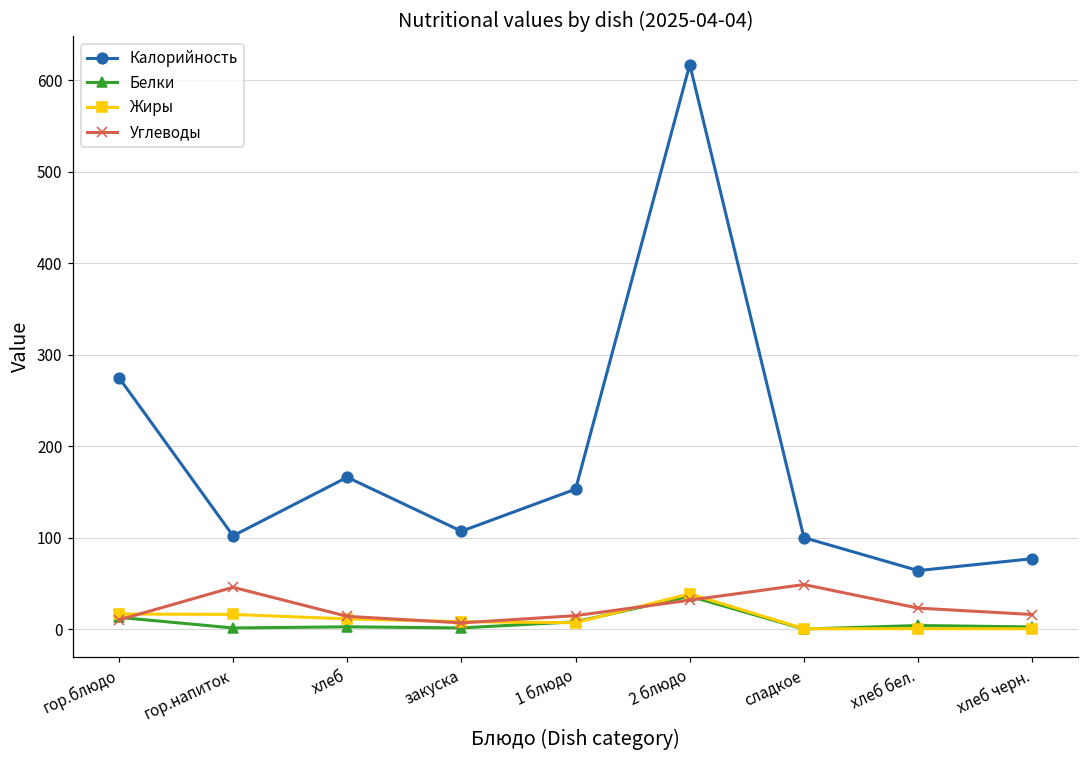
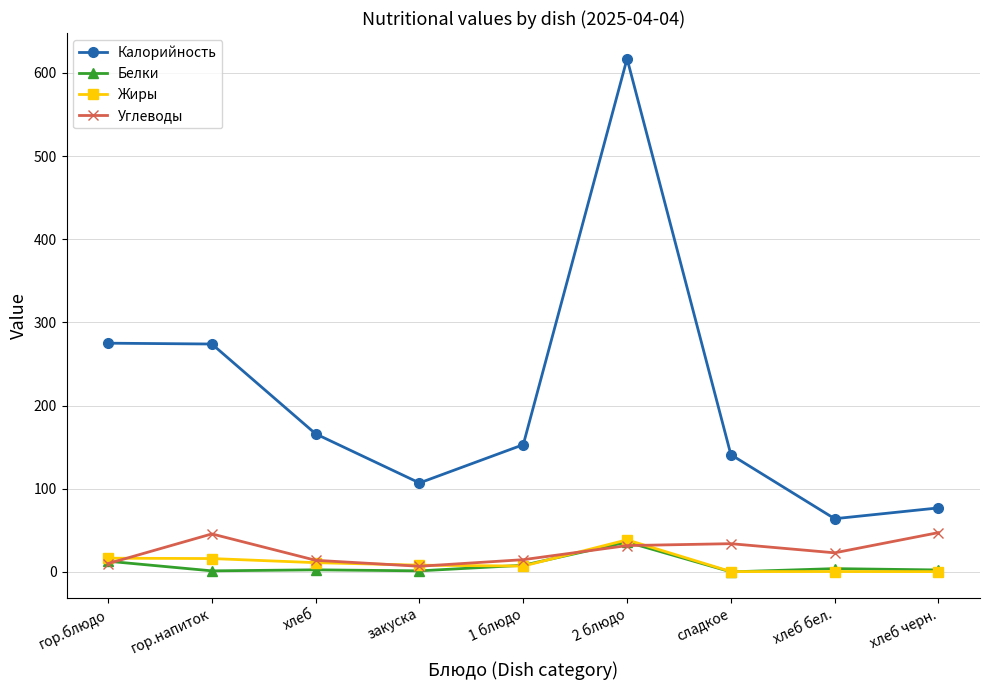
  {
    "Калорийность": {
      "гор.блюдо": 280,
-     "гор.напиток": 100,
+     "гор.напиток": 270,
      "хлеб": 170,
      "закуска": 110,
      "1 блюдо": 150,
      "2 блюдо": 620,
-     "сладкое": 100,
+     "сладкое": 140,
      "хлеб бел.": 60,
      "хлеб черн.": 80
    },
    "Белки": {
      "гор.напиток": 0,
      "хлеб": 0,
      "закуска": 0,
      "хлеб бел.": 0
    },
    "Жиры": {
      "гор.блюдо": 20,
      "гор.напиток": 20,
      "хлеб бел.": 0
    },
    "Углеводы": {
      "гор.напиток": 50,
      "1 блюдо": 10,
      "2 блюдо": 30,
-     "сладкое": 50,
+     "сладкое": 30,
      "хлеб бел.": 20,
-     "хлеб черн.": 20
+     "хлеб черн.": 50
    }
  }
